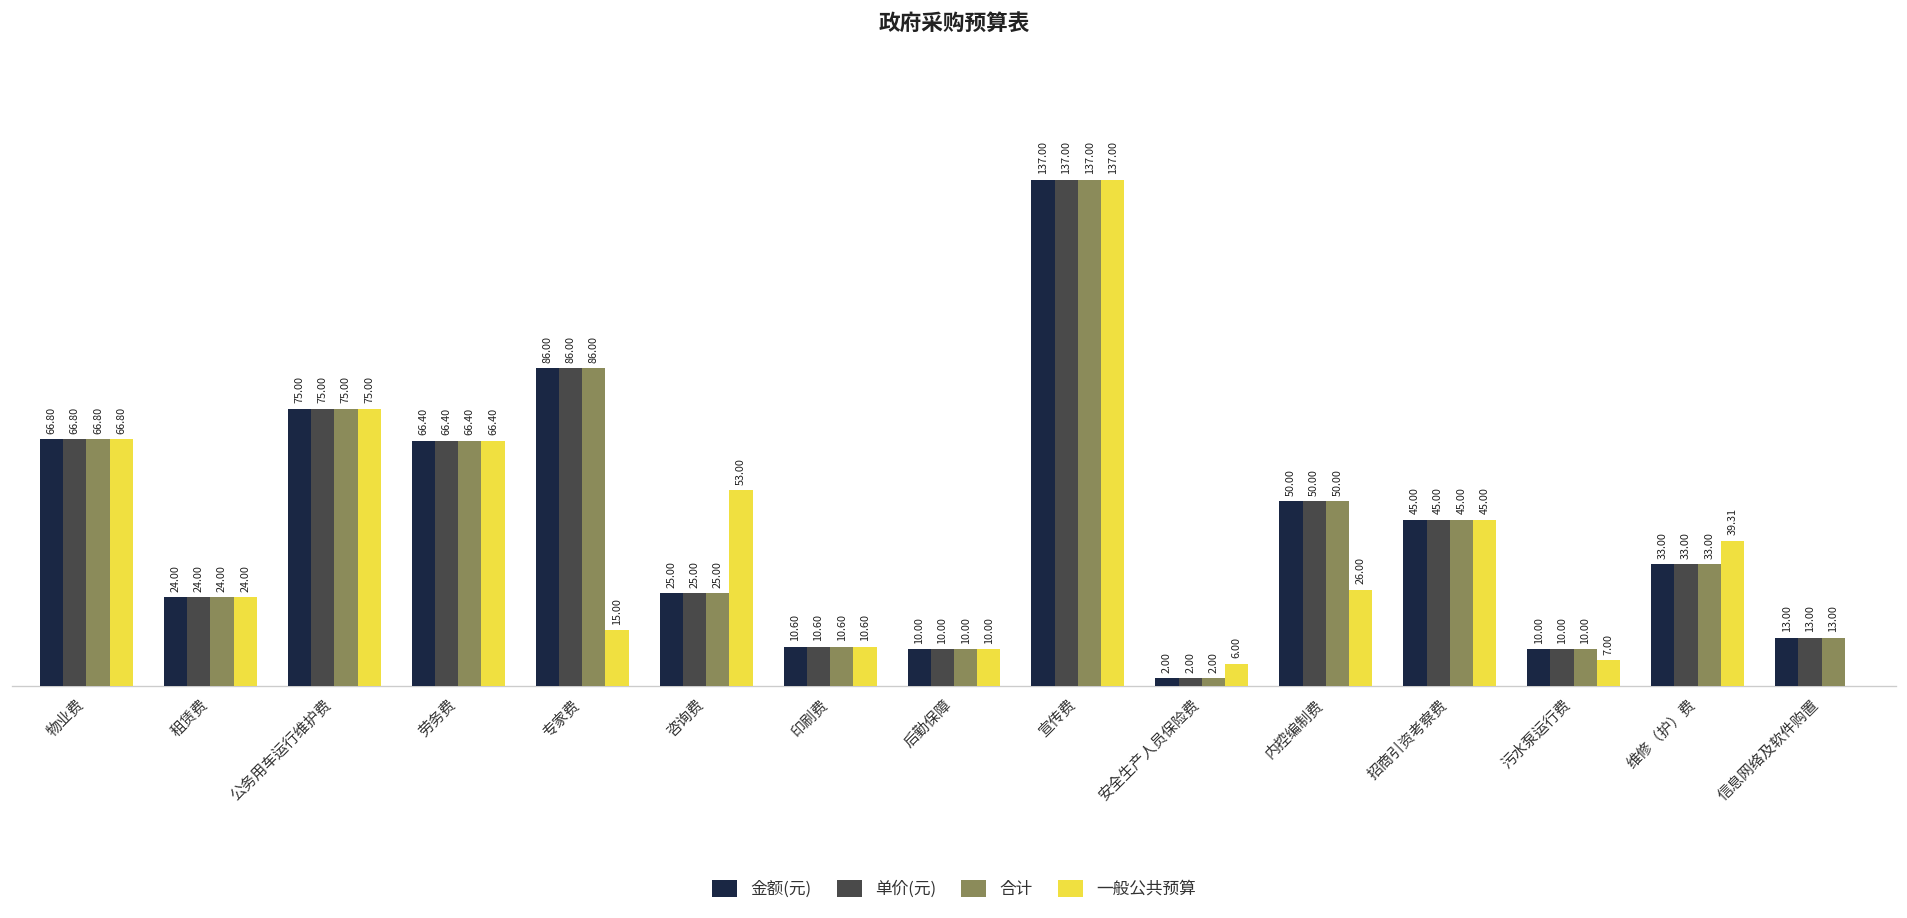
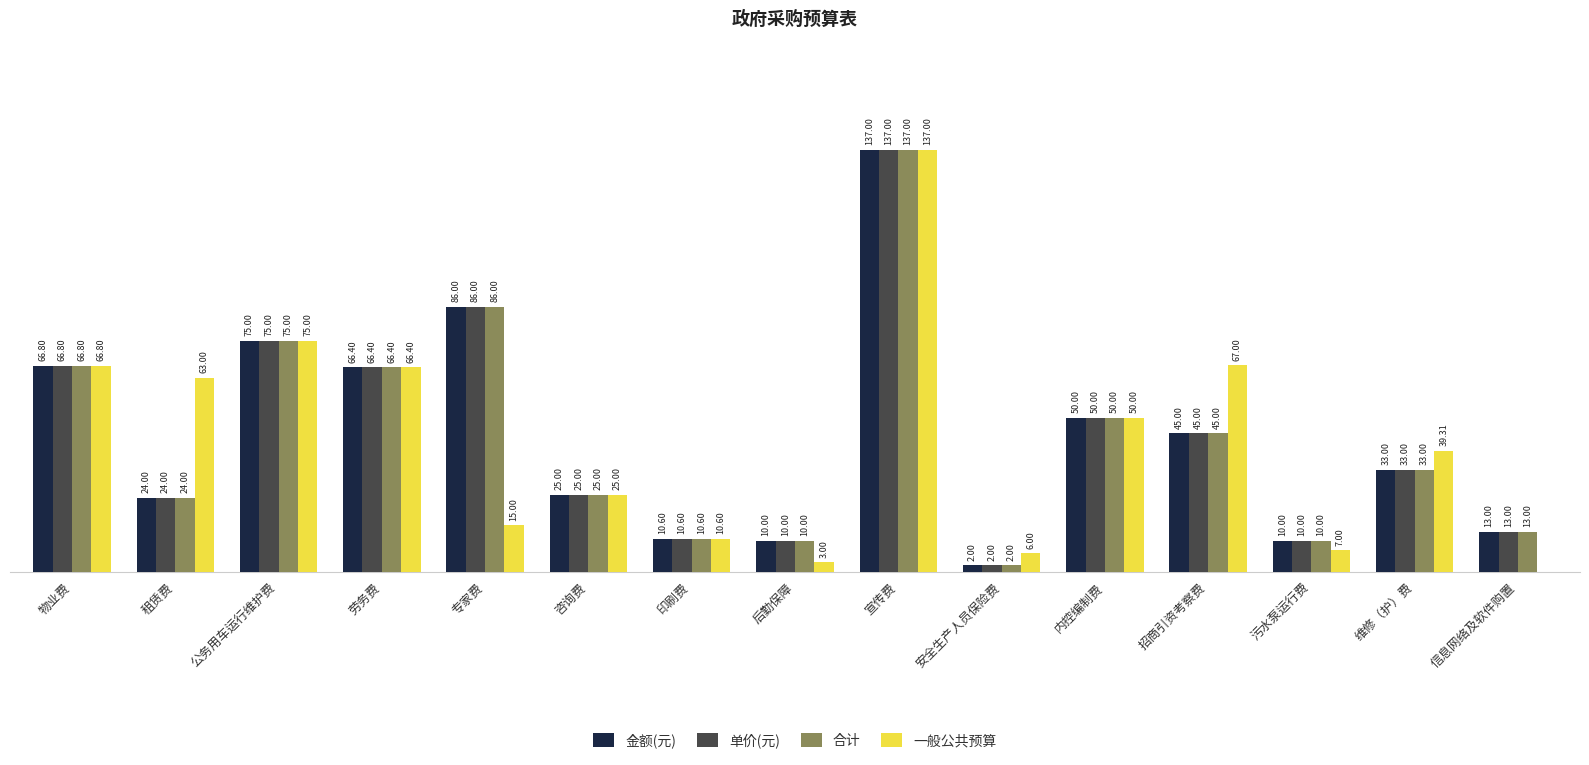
  {
    "合计": {
      "物业费": 66.80,
      "租赁费": 24.00,
      "公务用车运行维护费": 75.00,
      "劳务费": 66.40,
      "专家费": 86.00,
      "咨询费": 25.00,
      "印刷费": 10.60,
      "后勤保障": 10.00,
      "宣传费": 137.00,
      "安全生产人员保险费": 2.00,
      "内控编制费": 50.00,
      "招商引资考察费": 45.00,
      "污水泵运行费": 10.00,
      "维修（护）费": 33.00,
      "信息网络及软件购置": 13.00
    },
    "一般公共预算": {
      "物业费": 66.80,
-     "租赁费": 24.00,
+     "租赁费": 63.00,
      "公务用车运行维护费": 75.00,
      "劳务费": 66.40,
      "专家费": 15.00,
-     "咨询费": 53.00,
+     "咨询费": 25.00,
      "印刷费": 10.60,
-     "后勤保障": 10.00,
+     "后勤保障": 3.00,
      "宣传费": 137.00,
      "安全生产人员保险费": 6.00,
-     "内控编制费": 26.00,
-     "招商引资考察费": 45.00,
+     "内控编制费": 50.00,
+     "招商引资考察费": 67.00,
      "污水泵运行费": 7.00,
      "维修（护）费": 39.31
    }
  }
